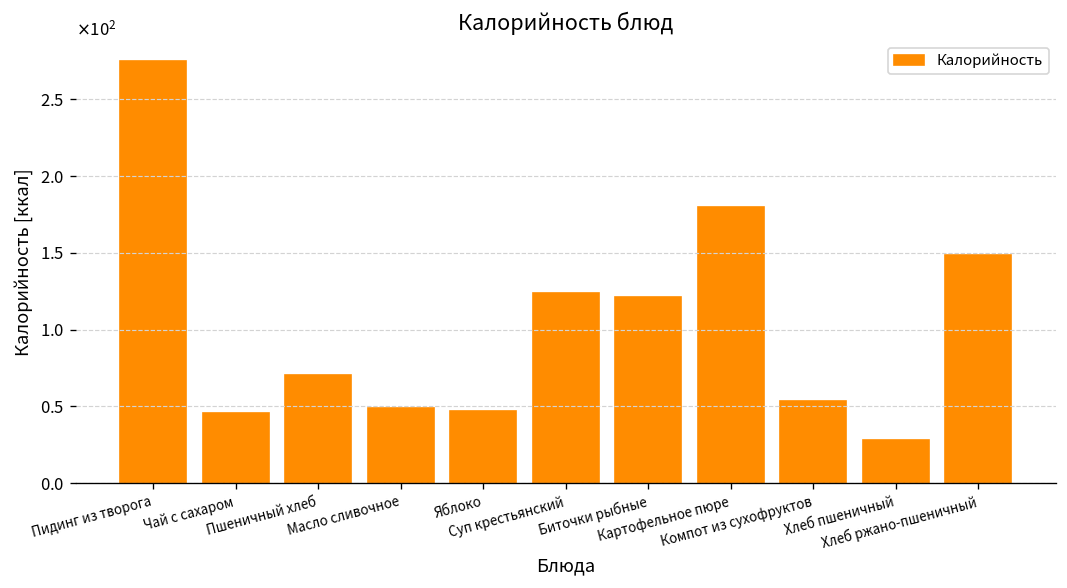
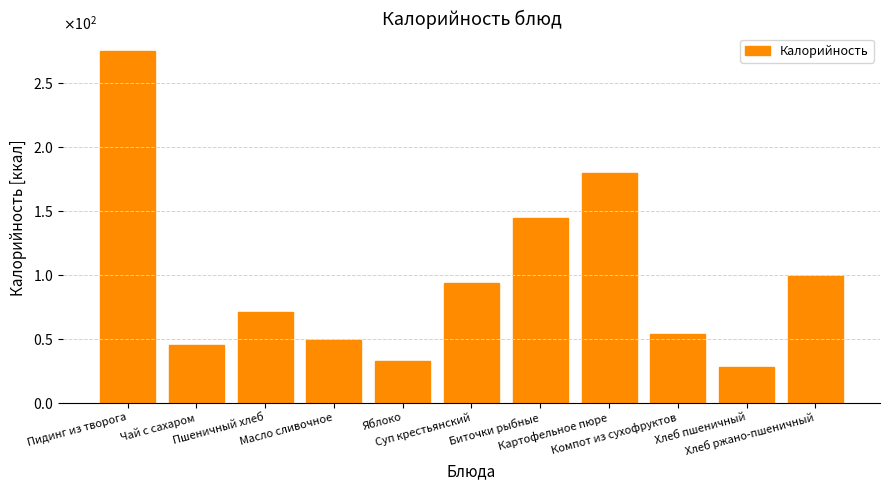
  {
    "Пидинг из творога": 275,
    "Чай с сахаром": 45,
    "Пшеничный хлеб": 71,
    "Масло сливочное": 49,
-   "Яблоко": 47,
-   "Суп крестьянский": 124,
-   "Биточки рыбные": 121,
+   "Яблоко": 32,
+   "Суп крестьянский": 94,
+   "Биточки рыбные": 144,
    "Картофельное пюре": 180,
    "Компот из сухофруктов": 53,
    "Хлеб пшеничный": 28,
-   "Хлеб ржано-пшеничный": 149
+   "Хлеб ржано-пшеничный": 99
  }
